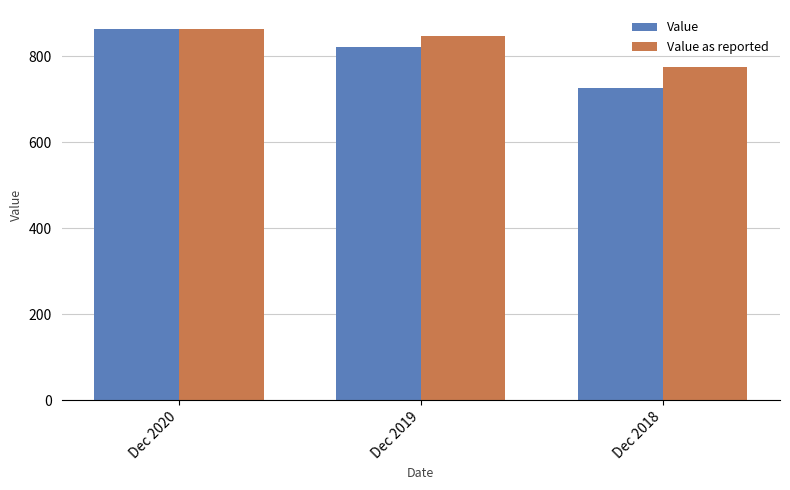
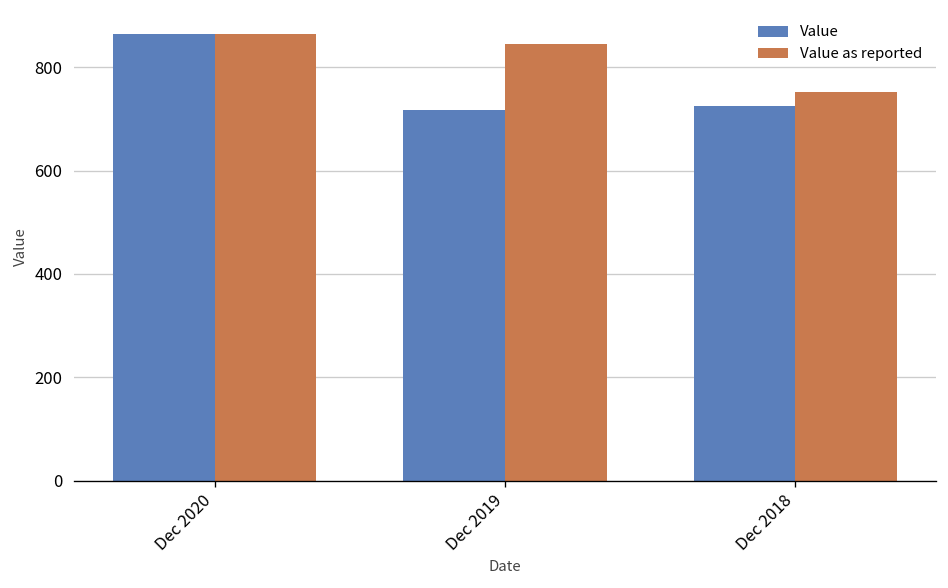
  {
    "Value": {
      "Dec 2020": 860,
-     "Dec 2019": 820,
+     "Dec 2019": 720,
      "Dec 2018": 730
    },
    "Value as reported": {
      "Dec 2020": 860,
      "Dec 2019": 850,
-     "Dec 2018": 780
+     "Dec 2018": 750
    }
  }
